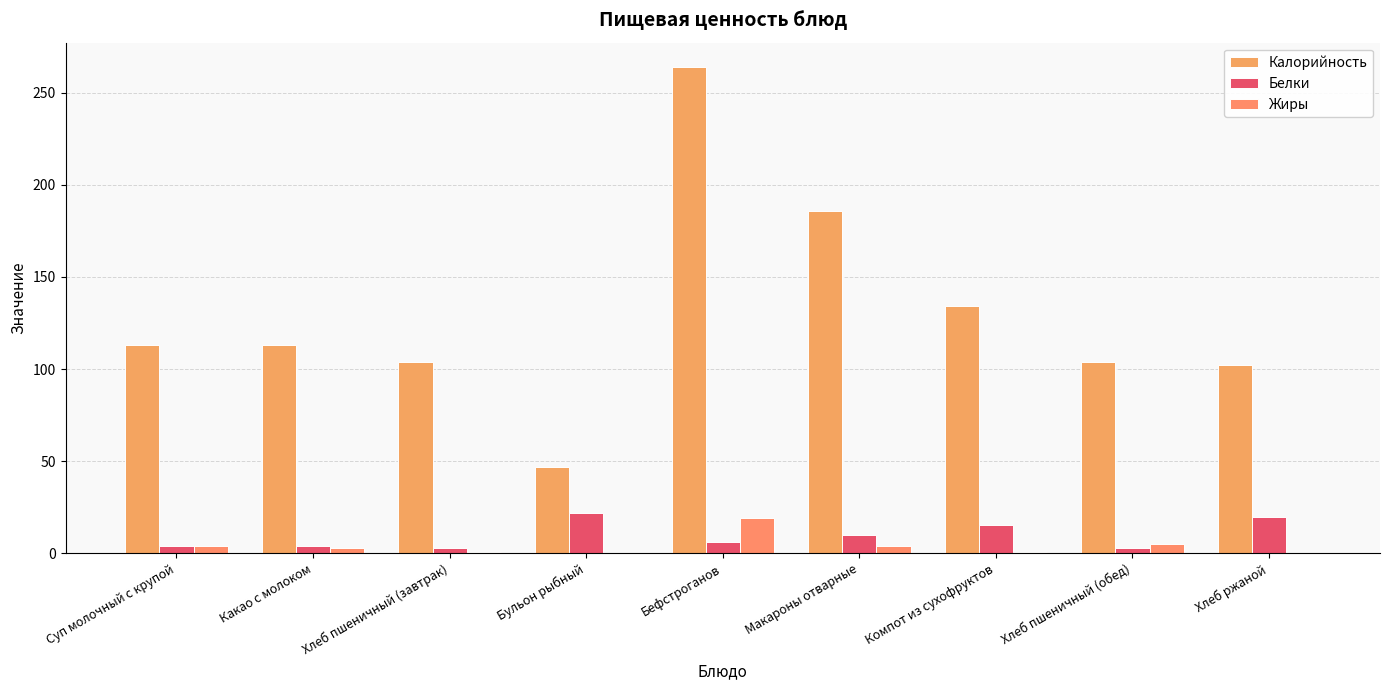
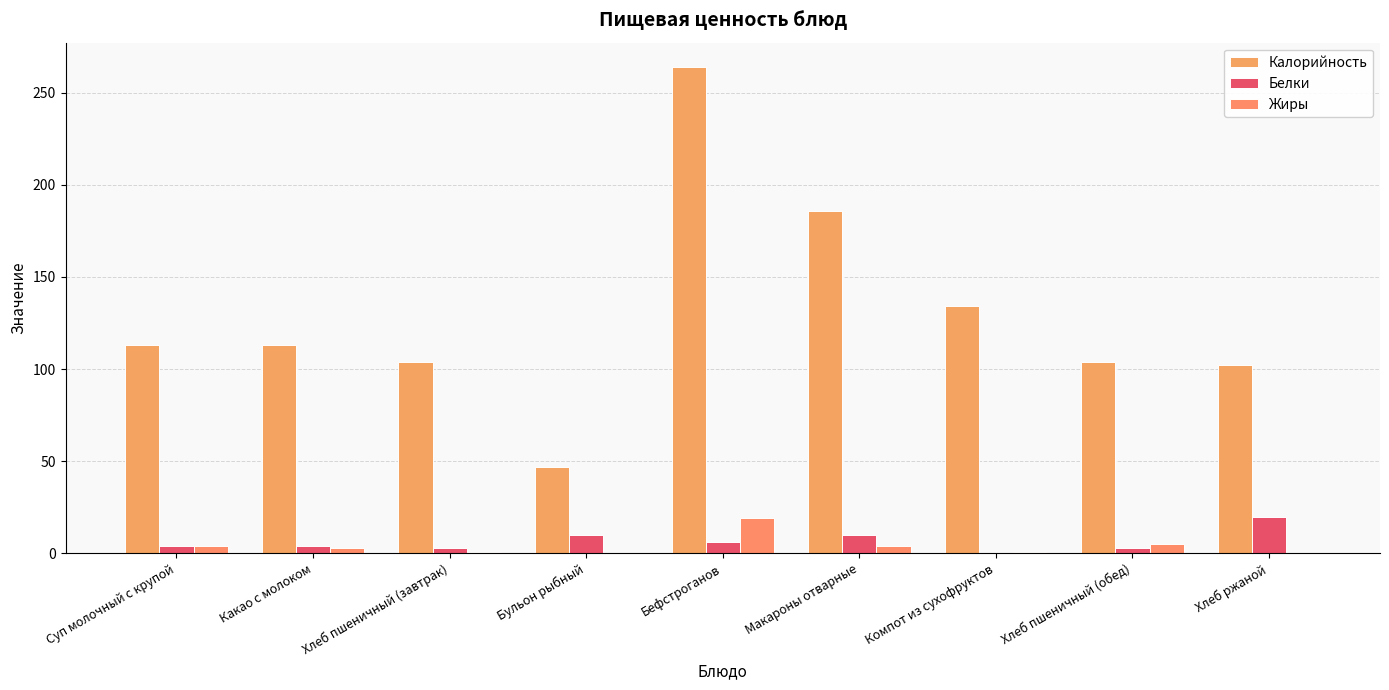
  {
    "Белки": {
      "Суп молочный с крупой": 4,
      "Какао с молоком": 4,
      "Хлеб пшеничный (завтрак)": 3,
-     "Бульон рыбный": 22,
+     "Бульон рыбный": 10,
      "Бефстроганов": 6,
      "Макароны отварные": 10,
-     "Компот из сухофруктов": 16,
+     "Компот из сухофруктов": 0,
      "Хлеб пшеничный (обед)": 3,
      "Хлеб ржаной": 20
    }
  }
